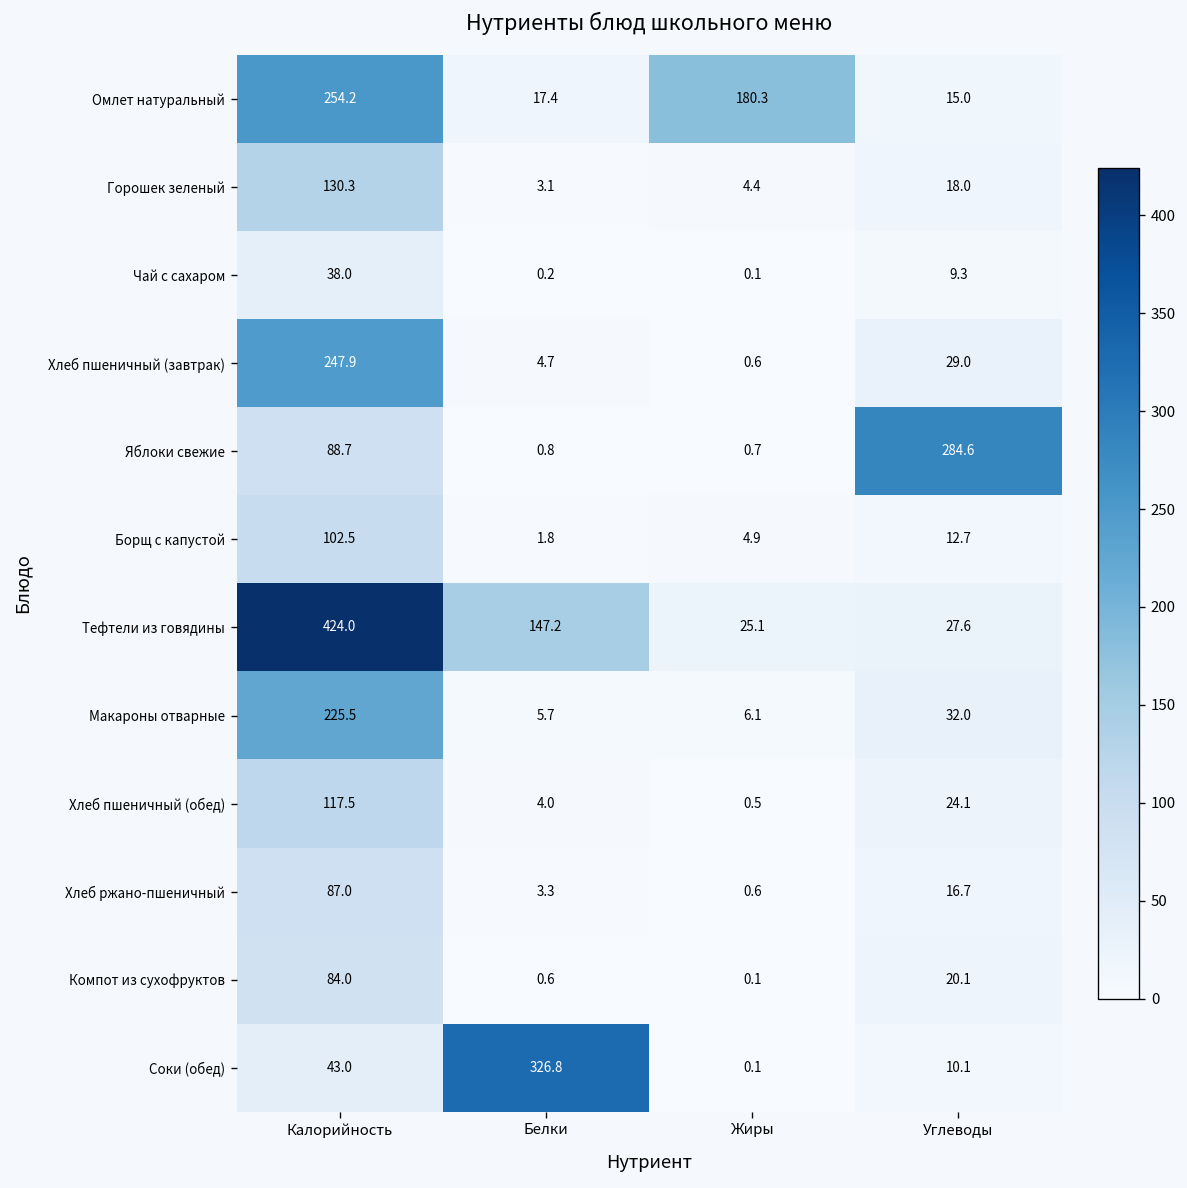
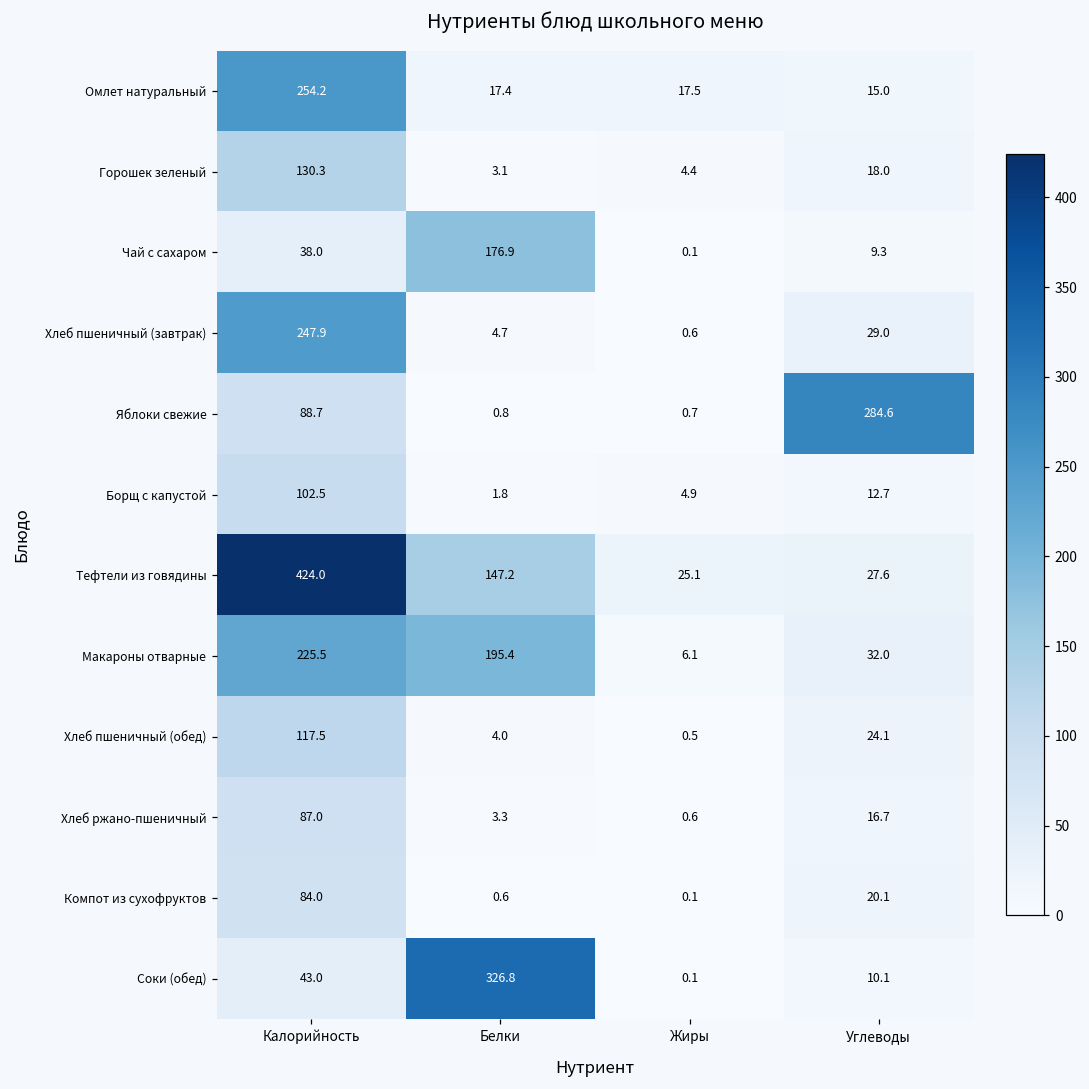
  {
    "Омлет натуральный": {
      "Калорийность": 254.2,
      "Белки": 17.4,
-     "Жиры": 180.3,
+     "Жиры": 17.5,
      "Углеводы": 15.0
    },
    "Горошек зеленый": {
      "Калорийность": 130.3,
      "Белки": 3.1,
      "Жиры": 4.4,
      "Углеводы": 18.0
    },
    "Чай с сахаром": {
      "Калорийность": 38.0,
-     "Белки": 0.2,
+     "Белки": 176.9,
      "Жиры": 0.1,
      "Углеводы": 9.3
    },
    "Хлеб пшеничный (завтрак)": {
      "Калорийность": 247.9,
      "Белки": 4.7,
      "Жиры": 0.6,
      "Углеводы": 29.0
    },
    "Яблоки свежие": {
      "Калорийность": 88.7,
      "Белки": 0.8,
      "Жиры": 0.7,
      "Углеводы": 284.6
    },
    "Борщ с капустой": {
      "Калорийность": 102.5,
      "Белки": 1.8,
      "Жиры": 4.9,
      "Углеводы": 12.7
    },
    "Тефтели из говядины": {
      "Калорийность": 424.0,
      "Белки": 147.2,
      "Жиры": 25.1,
      "Углеводы": 27.6
    },
    "Макароны отварные": {
      "Калорийность": 225.5,
-     "Белки": 5.7,
+     "Белки": 195.4,
      "Жиры": 6.1,
      "Углеводы": 32.0
    },
    "Хлеб пшеничный (обед)": {
      "Калорийность": 117.5,
      "Белки": 4.0,
      "Жиры": 0.5,
      "Углеводы": 24.1
    },
    "Хлеб ржано-пшеничный": {
      "Калорийность": 87.0,
      "Белки": 3.3,
      "Жиры": 0.6,
      "Углеводы": 16.7
    },
    "Компот из сухофруктов": {
      "Калорийность": 84.0,
      "Белки": 0.6,
      "Жиры": 0.1,
      "Углеводы": 20.1
    },
    "Соки (обед)": {
      "Калорийность": 43.0,
      "Белки": 326.8,
      "Жиры": 0.1,
      "Углеводы": 10.1
    }
  }
